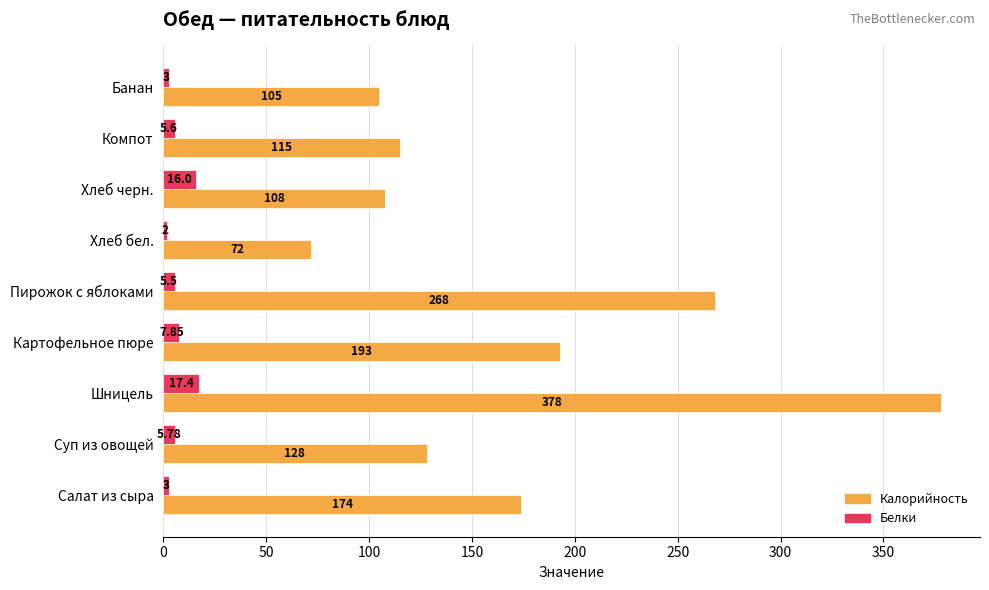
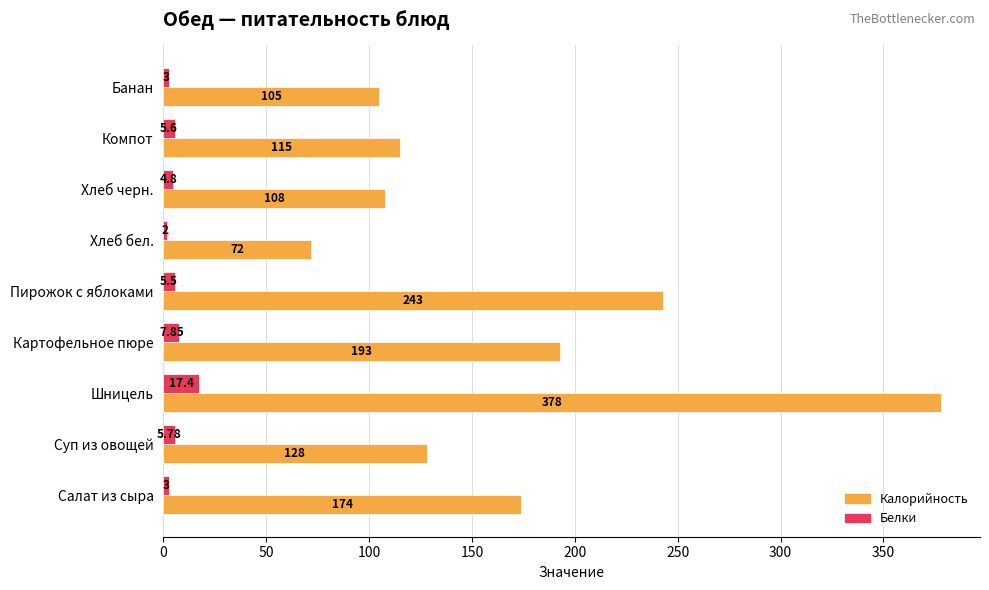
  {
    "Калорийность": {
      "Банан": 105,
      "Компот": 115,
      "Хлеб черн.": 108,
      "Хлеб бел.": 72,
-     "Пирожок с яблоками": 268,
+     "Пирожок с яблоками": 243,
      "Картофельное пюре": 193,
      "Шницель": 378,
      "Суп из овощей": 128,
      "Салат из сыра": 174
    },
    "Белки": {
      "Банан": 3,
      "Компот": 5.6,
-     "Хлеб черн.": 16.0,
+     "Хлеб черн.": 4.8,
      "Хлеб бел.": 2,
      "Пирожок с яблоками": 5.5,
      "Картофельное пюре": 7.85,
      "Шницель": 17.4,
      "Суп из овощей": 5.78,
      "Салат из сыра": 3
    }
  }
